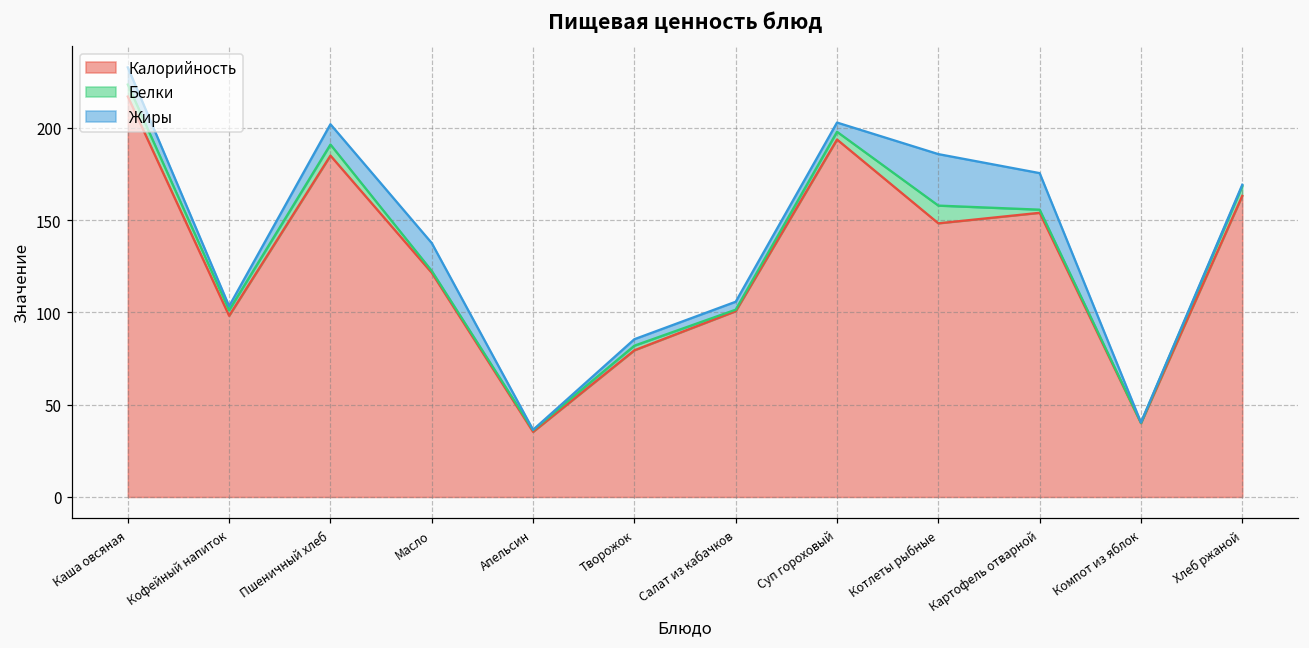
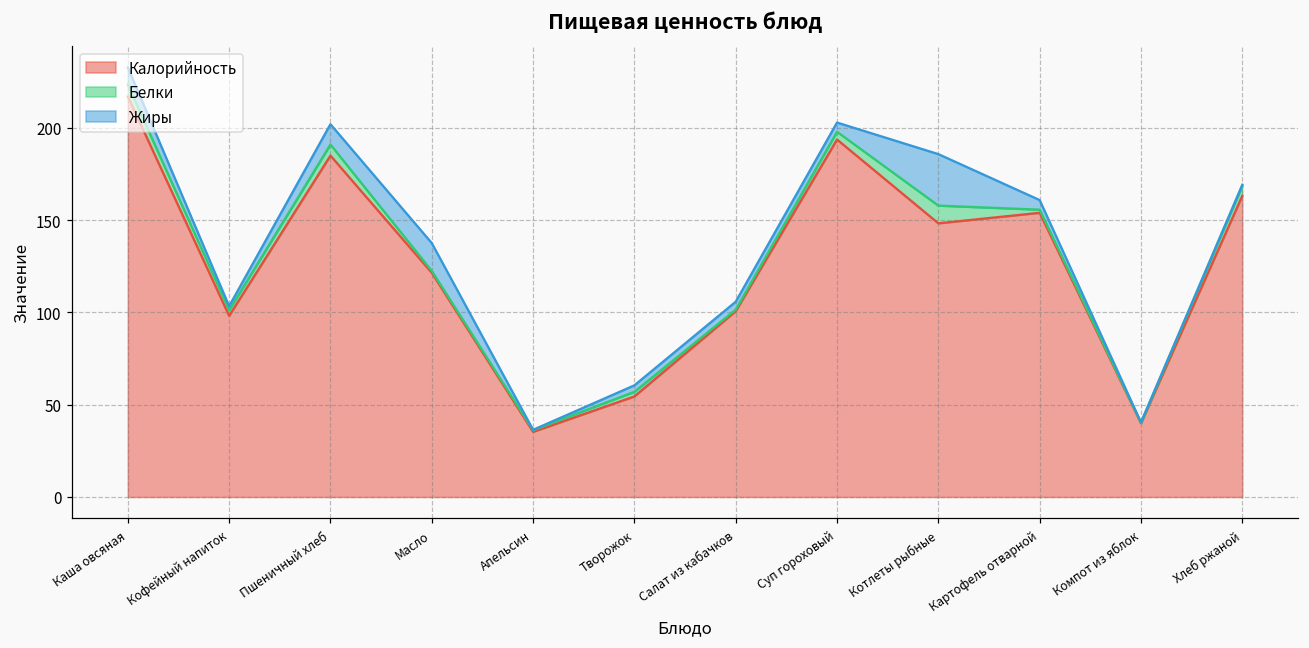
  {
    "Калорийность": {
      "Кофейный напиток": 98,
      "Пшеничный хлеб": 185,
-     "Творожок": 80,
+     "Творожок": 55,
      "Суп гороховый": 194,
      "Котлеты рыбные": 148,
      "Картофель отварной": 154,
      "Хлеб ржаной": 163
    },
    "Белки": {
      "Кофейный напиток": 3,
      "Пшеничный хлеб": 6,
      "Творожок": 3,
      "Суп гороховый": 4,
      "Котлеты рыбные": 10,
      "Картофель отварной": 2
    },
    "Жиры": {
      "Кофейный напиток": 2,
      "Пшеничный хлеб": 11,
      "Масло": 15,
      "Творожок": 4,
      "Салат из кабачков": 4,
      "Суп гороховый": 5,
      "Котлеты рыбные": 28,
-     "Картофель отварной": 20
+     "Картофель отварной": 5
    }
  }
